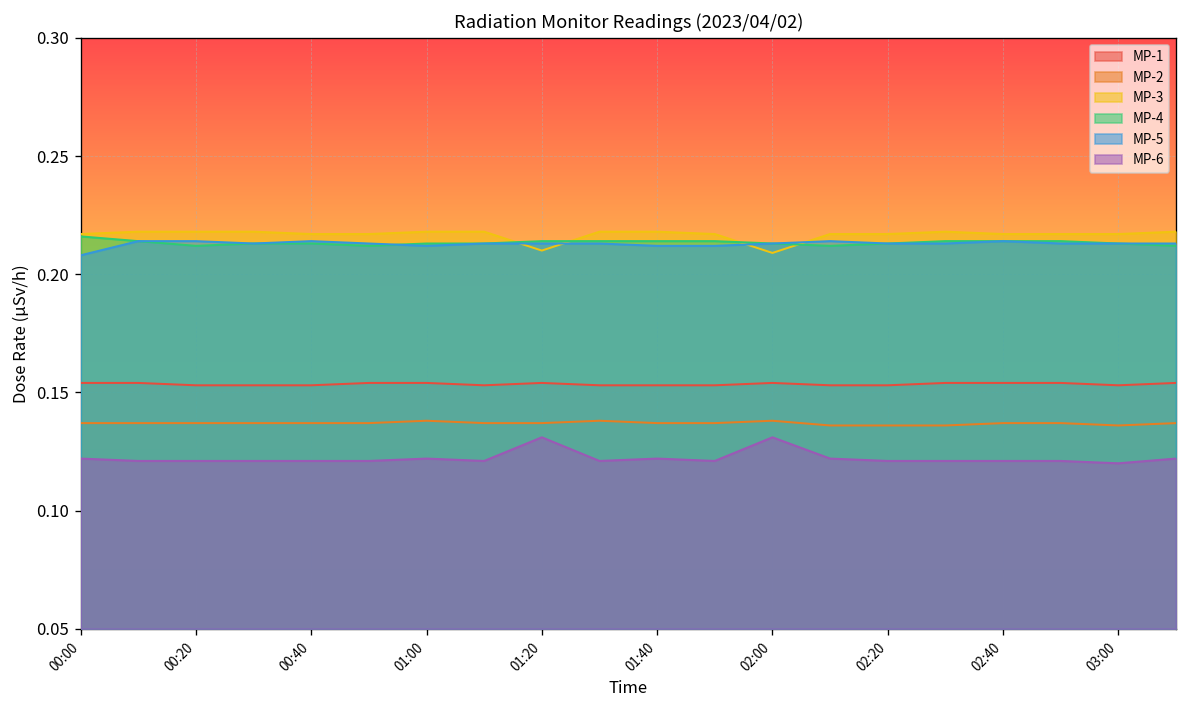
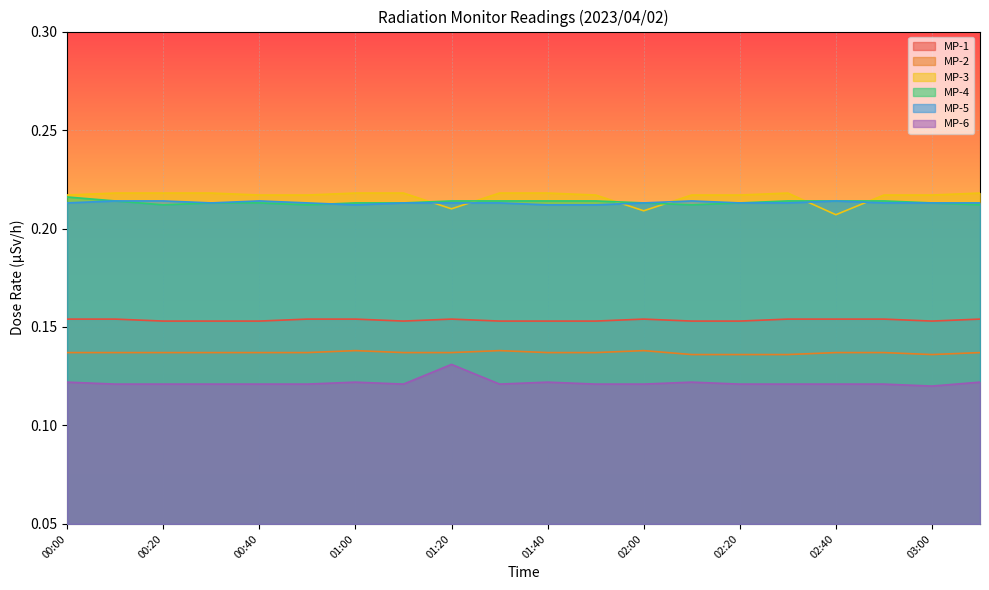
  {
    "MP-3": {
      "00:20": 0.218,
      "00:40": 0.217,
      "01:00": 0.218,
      "01:20": 0.210,
      "01:40": 0.218,
      "02:00": 0.209,
      "02:20": 0.217,
-     "02:40": 0.217,
+     "02:40": 0.207,
      "03:00": 0.217
    },
    "MP-4": {
      "00:20": 0.212,
      "01:40": 0.214
    },
    "MP-5": {
-     "00:00": 0.208,
+     "00:00": 0.213,
      "00:20": 0.214,
      "01:40": 0.212
    },
    "MP-6": {
      "00:00": 0.122,
      "00:20": 0.121,
      "00:40": 0.121,
      "01:00": 0.122,
      "01:20": 0.131,
      "01:40": 0.122,
-     "02:00": 0.131,
+     "02:00": 0.121,
      "02:20": 0.121,
      "02:40": 0.121,
      "03:00": 0.120
    }
  }
